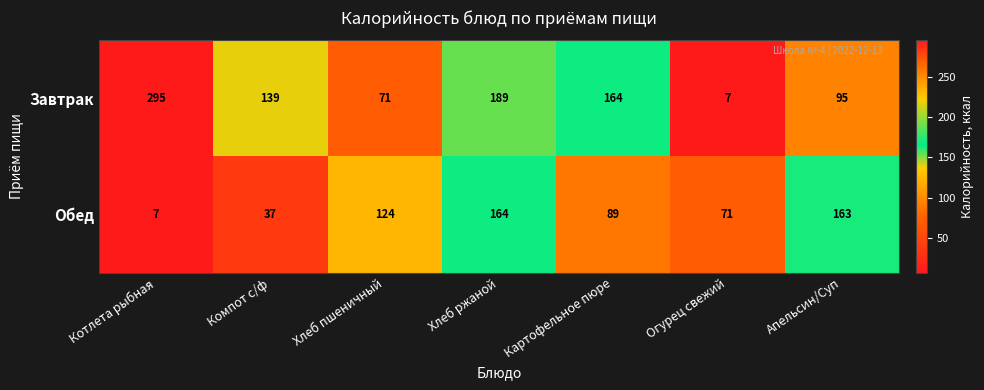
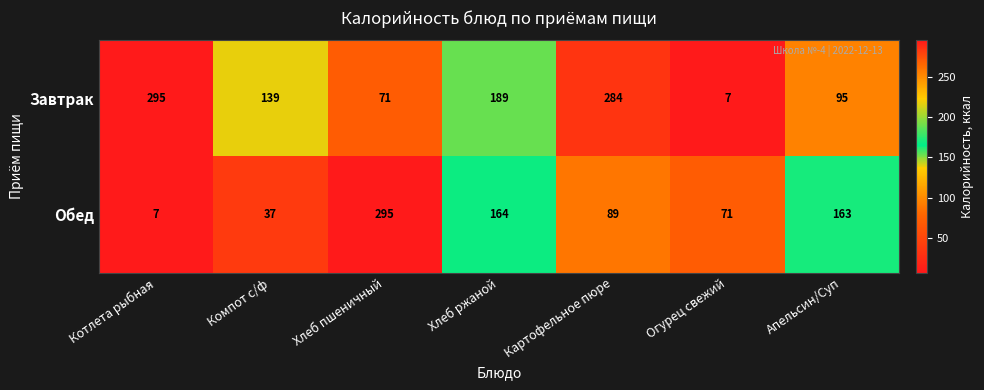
  {
    "Завтрак": {
      "Котлета рыбная": 295,
      "Компот с/ф": 139,
      "Хлеб пшеничный": 71,
      "Хлеб ржаной": 189,
-     "Картофельное пюре": 164,
+     "Картофельное пюре": 284,
      "Огурец свежий": 7
    },
    "Обед": {
      "Котлета рыбная": 7,
      "Компот с/ф": 37,
-     "Хлеб пшеничный": 124,
+     "Хлеб пшеничный": 295,
      "Хлеб ржаной": 164,
      "Картофельное пюре": 89,
      "Огурец свежий": 71,
      "Апельсин/Суп": 163
    }
  }
